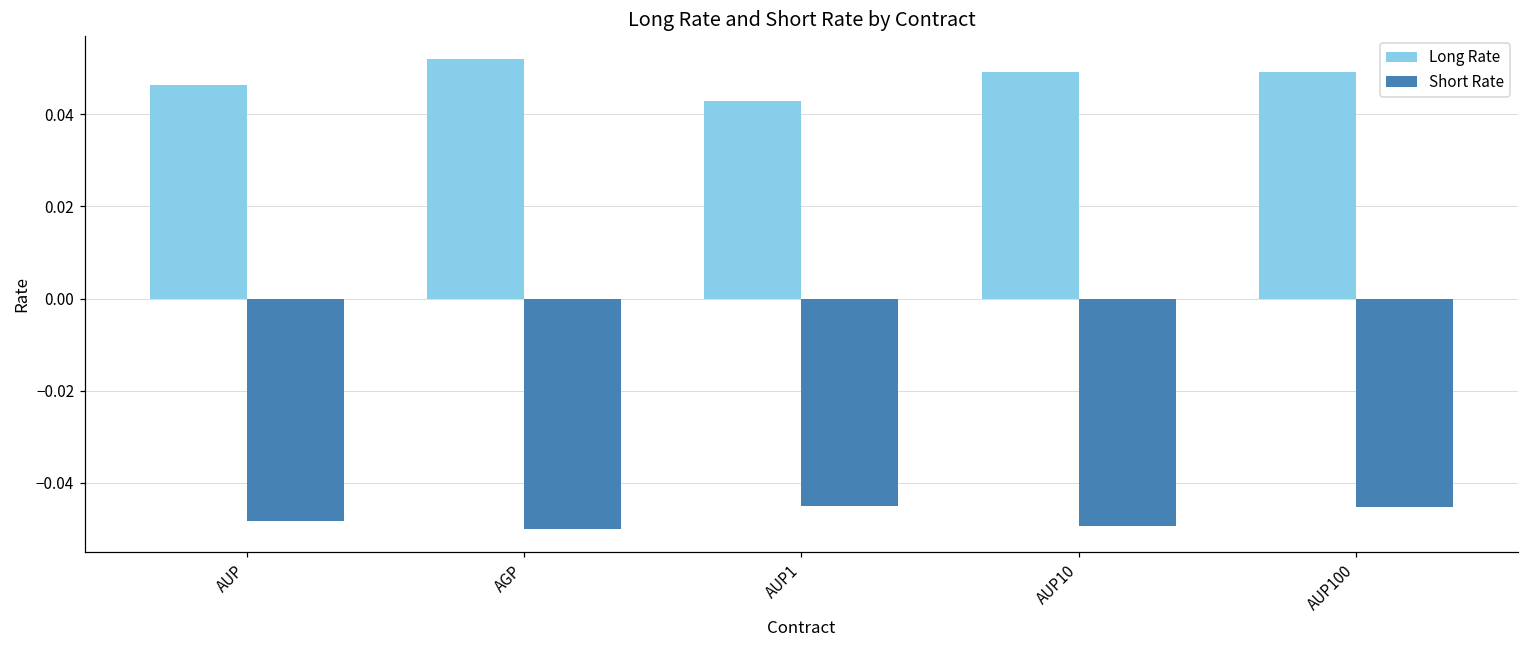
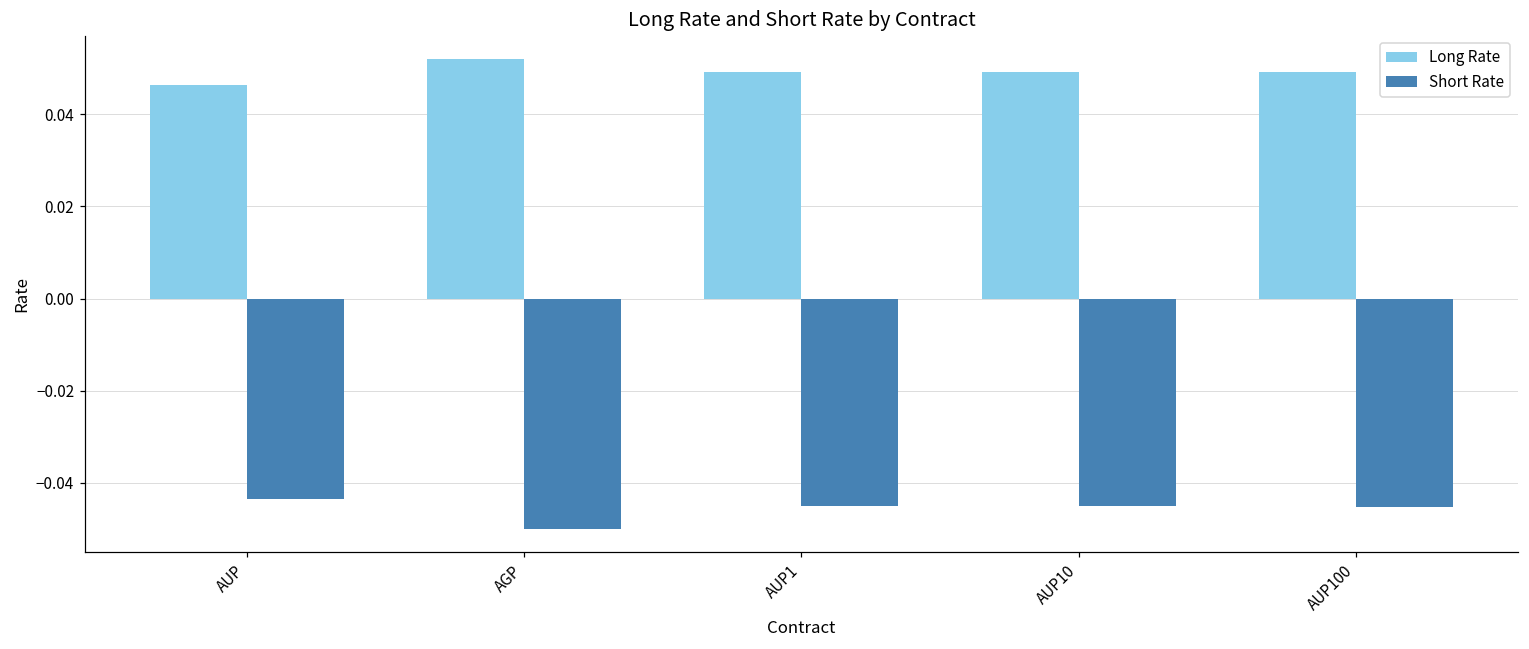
  {
    "Long Rate": {
      "AUP": 0.046,
      "AGP": 0.052,
-     "AUP1": 0.043,
+     "AUP1": 0.049,
      "AUP10": 0.049,
      "AUP100": 0.049
    },
    "Short Rate": {
-     "AUP": -0.048,
+     "AUP": -0.043,
      "AGP": -0.050,
      "AUP1": -0.045,
-     "AUP10": -0.049,
+     "AUP10": -0.045,
      "AUP100": -0.045
    }
  }
